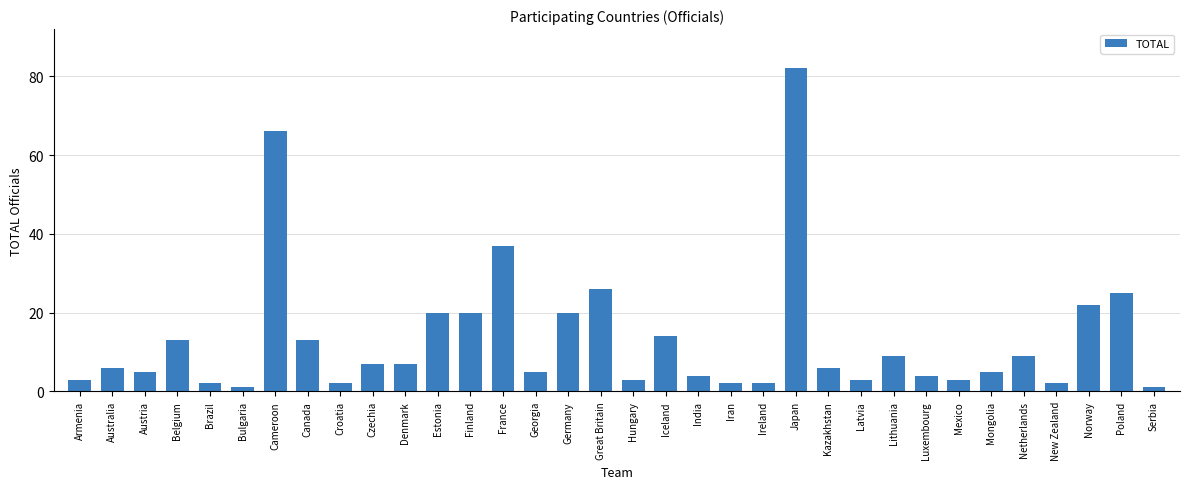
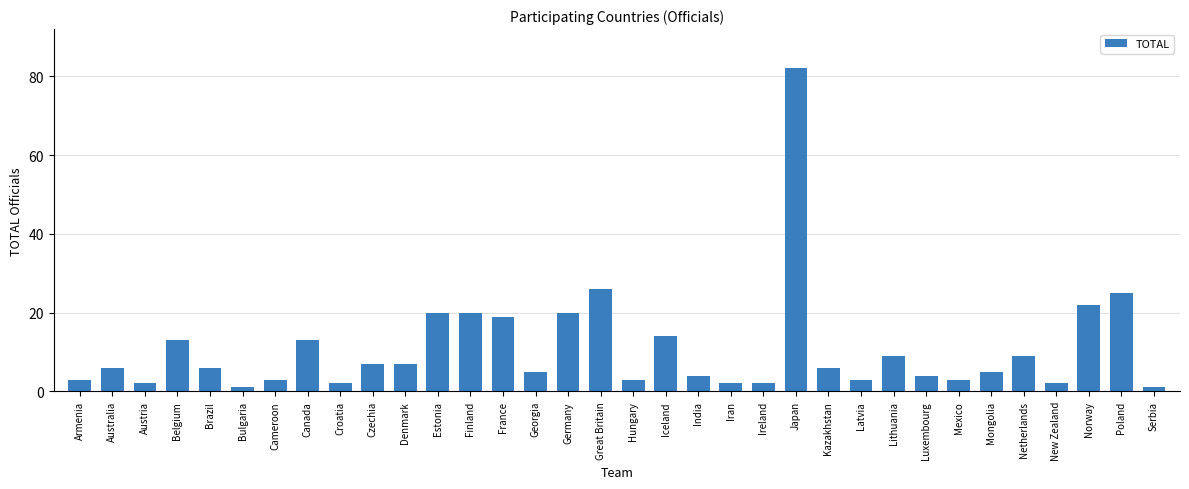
  {
    "Armenia": 3,
    "Australia": 6,
-   "Austria": 5,
+   "Austria": 2,
    "Belgium": 13,
-   "Brazil": 2,
+   "Brazil": 6,
    "Bulgaria": 1,
-   "Cameroon": 66,
+   "Cameroon": 3,
    "Canada": 13,
    "Croatia": 2,
    "Czechia": 7,
    "Denmark": 7,
    "Estonia": 20,
    "Finland": 20,
-   "France": 37,
+   "France": 19,
    "Georgia": 5,
    "Germany": 20,
    "Great Britain": 26,
    "Hungary": 3,
    "Iceland": 14,
    "India": 4,
    "Iran": 2,
    "Ireland": 2,
    "Japan": 82,
    "Kazakhstan": 6,
    "Latvia": 3,
    "Lithuania": 9,
    "Luxembourg": 4,
    "Mexico": 3,
    "Mongolia": 5,
    "Netherlands": 9,
    "New Zealand": 2,
    "Norway": 22,
    "Poland": 25,
    "Serbia": 1
  }
